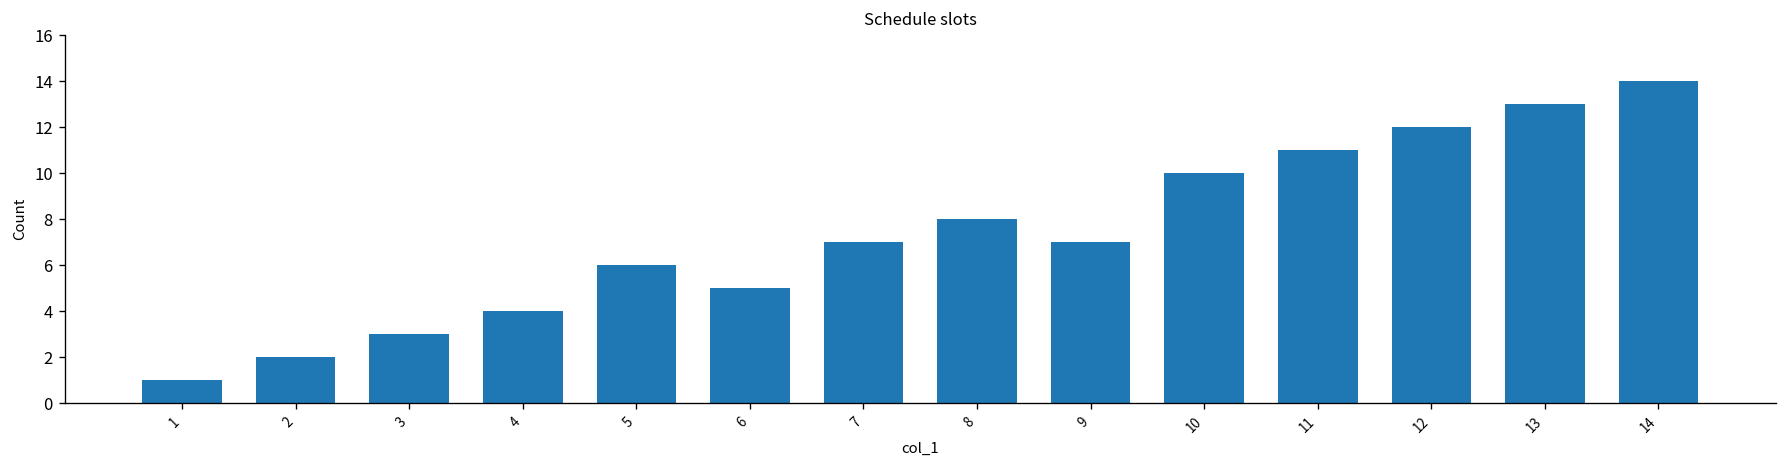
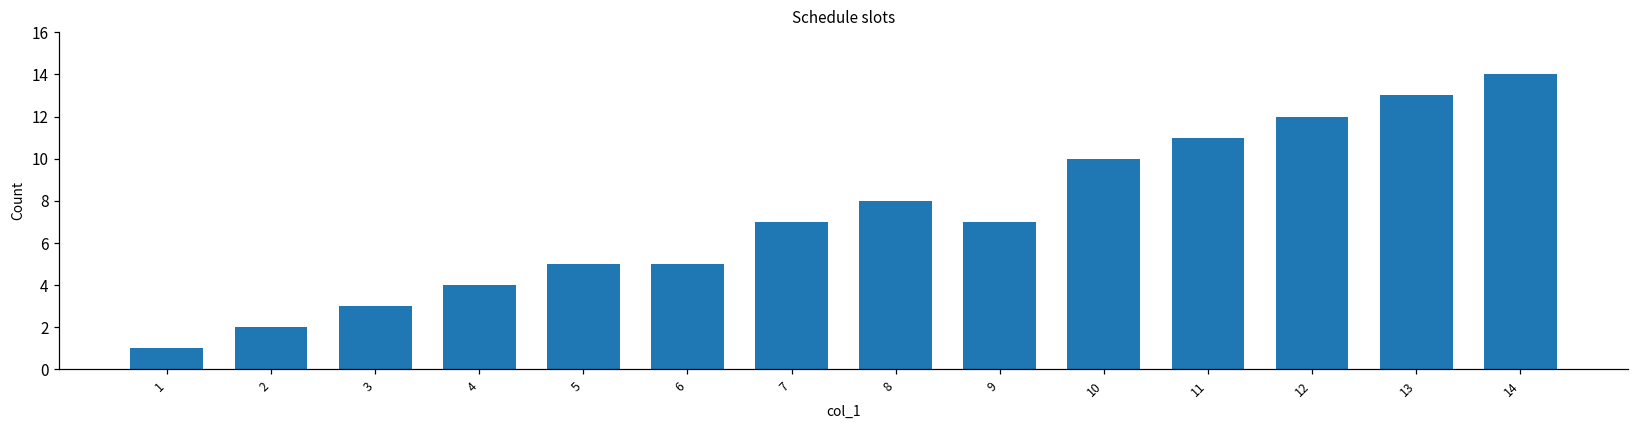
  {
    "1": 1,
    "2": 2,
    "3": 3,
    "4": 4,
-   "5": 6,
+   "5": 5,
    "6": 5,
    "7": 7,
    "8": 8,
    "9": 7,
    "10": 10,
    "11": 11,
    "12": 12,
    "13": 13,
    "14": 14
  }
